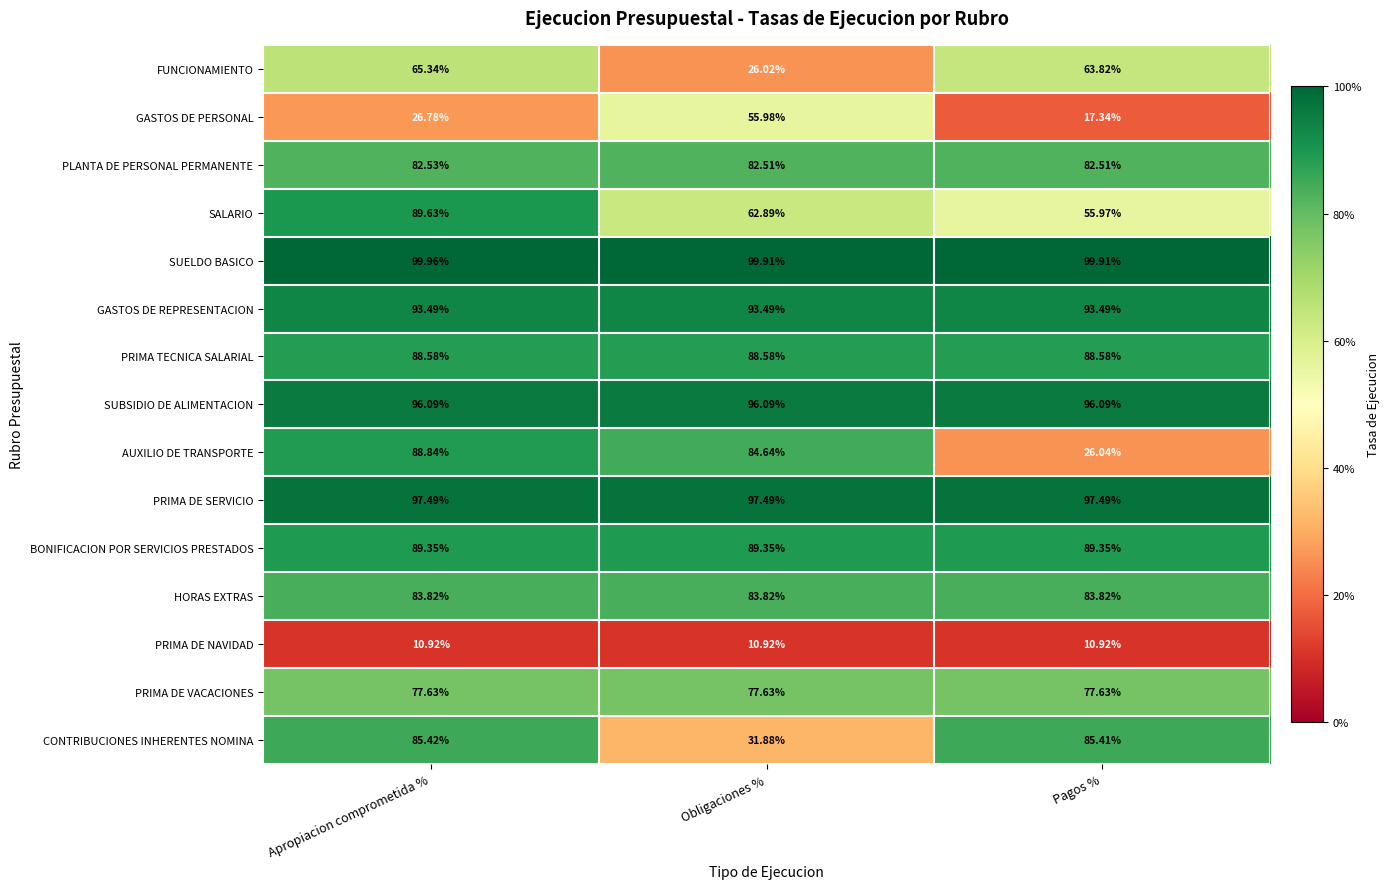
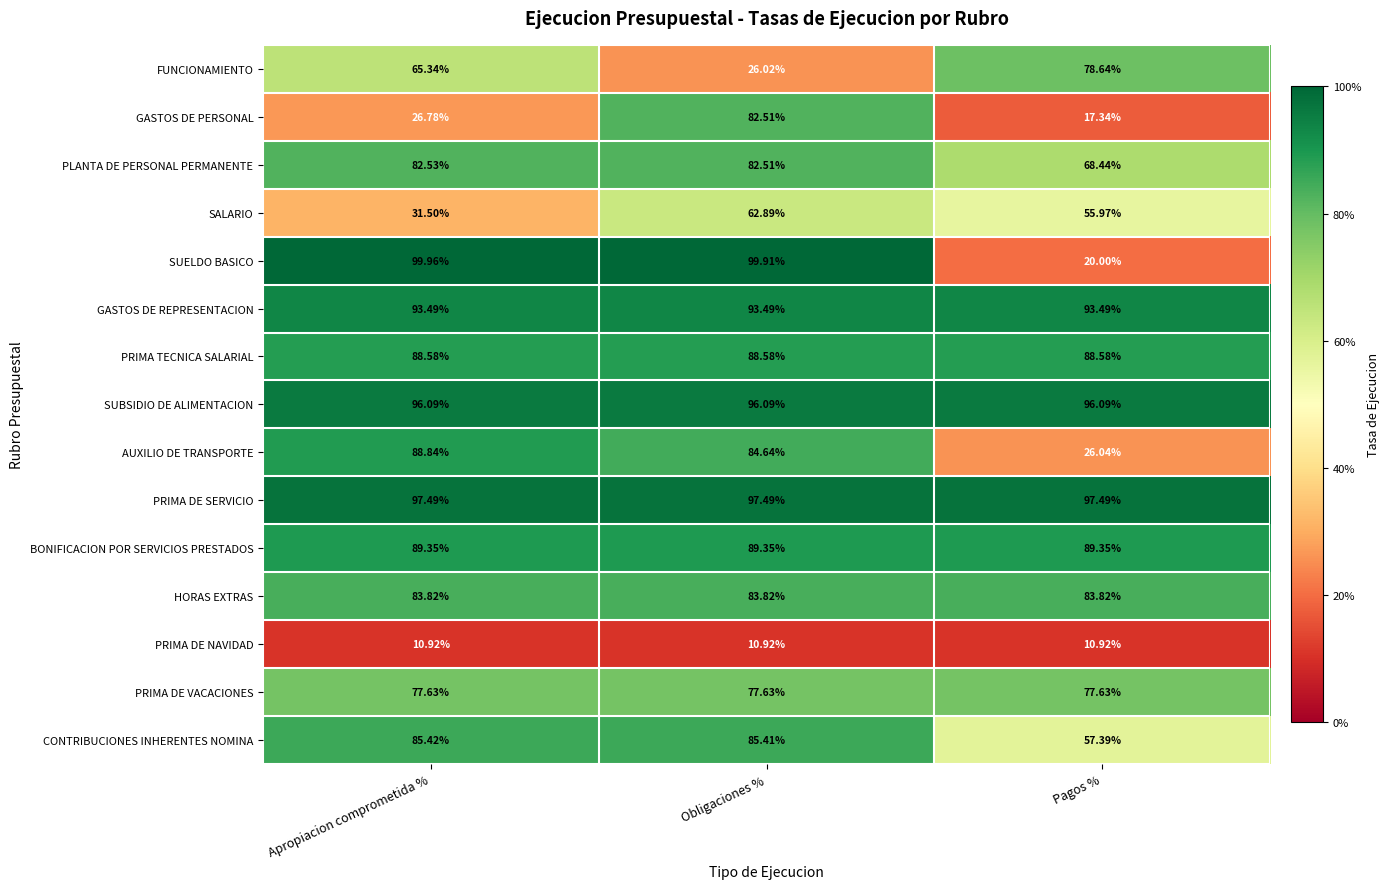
  {
    "FUNCIONAMIENTO": {
      "Apropiacion comprometida %": "65.34%",
      "Obligaciones %": "26.02%",
-     "Pagos %": "63.82%"
+     "Pagos %": "78.64%"
    },
    "GASTOS DE PERSONAL": {
      "Apropiacion comprometida %": "26.78%",
-     "Obligaciones %": "55.98%",
+     "Obligaciones %": "82.51%",
      "Pagos %": "17.34%"
    },
    "PLANTA DE PERSONAL PERMANENTE": {
      "Apropiacion comprometida %": "82.53%",
      "Obligaciones %": "82.51%",
-     "Pagos %": "82.51%"
+     "Pagos %": "68.44%"
    },
    "SALARIO": {
-     "Apropiacion comprometida %": "89.63%",
+     "Apropiacion comprometida %": "31.50%",
      "Obligaciones %": "62.89%",
      "Pagos %": "55.97%"
    },
    "SUELDO BASICO": {
      "Apropiacion comprometida %": "99.96%",
      "Obligaciones %": "99.91%",
-     "Pagos %": "99.91%"
+     "Pagos %": "20.00%"
    },
    "GASTOS DE REPRESENTACION": {
      "Apropiacion comprometida %": "93.49%",
      "Obligaciones %": "93.49%",
      "Pagos %": "93.49%"
    },
    "PRIMA TECNICA SALARIAL": {
      "Apropiacion comprometida %": "88.58%",
      "Obligaciones %": "88.58%",
      "Pagos %": "88.58%"
    },
    "SUBSIDIO DE ALIMENTACION": {
      "Apropiacion comprometida %": "96.09%",
      "Obligaciones %": "96.09%",
      "Pagos %": "96.09%"
    },
    "AUXILIO DE TRANSPORTE": {
      "Apropiacion comprometida %": "88.84%",
      "Obligaciones %": "84.64%",
      "Pagos %": "26.04%"
    },
    "PRIMA DE SERVICIO": {
      "Apropiacion comprometida %": "97.49%",
      "Obligaciones %": "97.49%",
      "Pagos %": "97.49%"
    },
    "BONIFICACION POR SERVICIOS PRESTADOS": {
      "Apropiacion comprometida %": "89.35%",
      "Obligaciones %": "89.35%",
      "Pagos %": "89.35%"
    },
    "HORAS EXTRAS": {
      "Apropiacion comprometida %": "83.82%",
      "Obligaciones %": "83.82%",
      "Pagos %": "83.82%"
    },
    "PRIMA DE NAVIDAD": {
      "Apropiacion comprometida %": "10.92%",
      "Obligaciones %": "10.92%",
      "Pagos %": "10.92%"
    },
    "PRIMA DE VACACIONES": {
      "Apropiacion comprometida %": "77.63%",
      "Obligaciones %": "77.63%",
      "Pagos %": "77.63%"
    },
    "CONTRIBUCIONES INHERENTES NOMINA": {
      "Apropiacion comprometida %": "85.42%",
-     "Obligaciones %": "31.88%",
-     "Pagos %": "85.41%"
+     "Obligaciones %": "85.41%",
+     "Pagos %": "57.39%"
    }
  }
